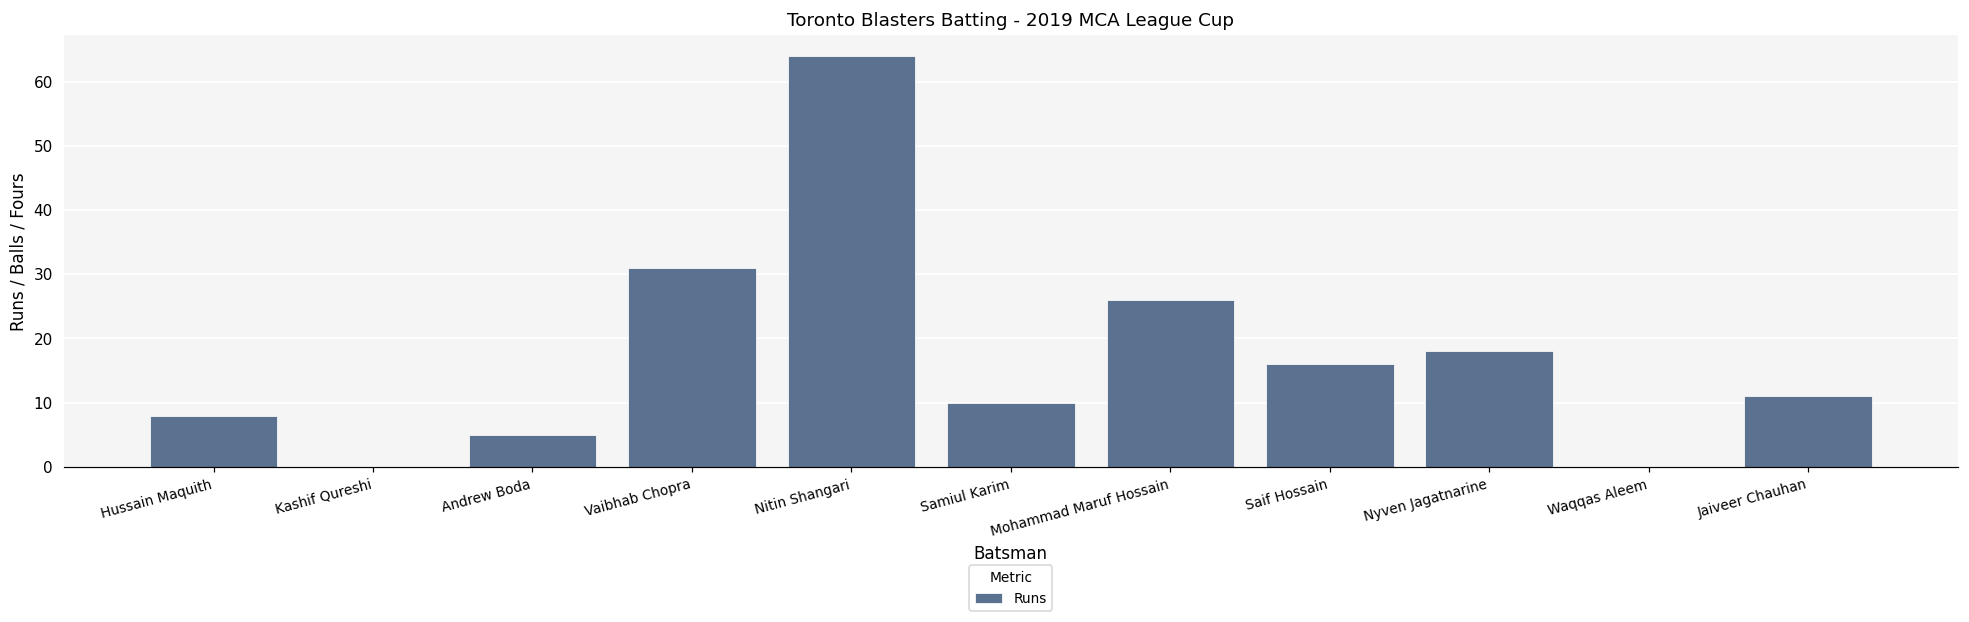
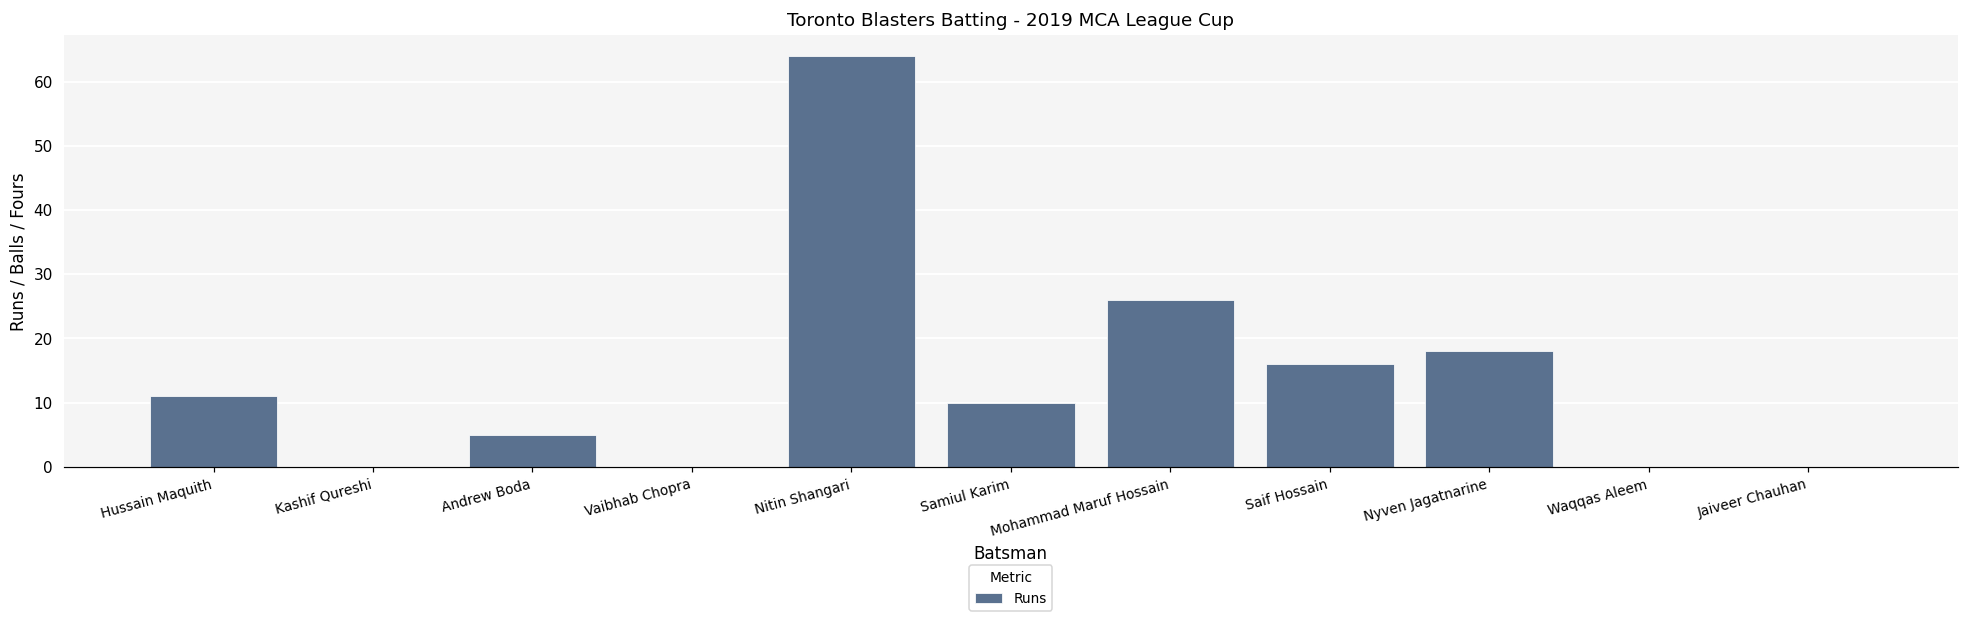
  {
-   "Hussain Maquith": 8,
+   "Hussain Maquith": 11,
    "Kashif Qureshi": 0,
    "Andrew Boda": 5,
-   "Vaibhab Chopra": 31,
+   "Vaibhab Chopra": 0,
    "Nitin Shangari": 64,
    "Samiul Karim": 10,
    "Mohammad Maruf Hossain": 26,
    "Saif Hossain": 16,
    "Nyven Jagatnarine": 18,
    "Waqqas Aleem": 0,
-   "Jaiveer Chauhan": 11
+   "Jaiveer Chauhan": 0
  }
